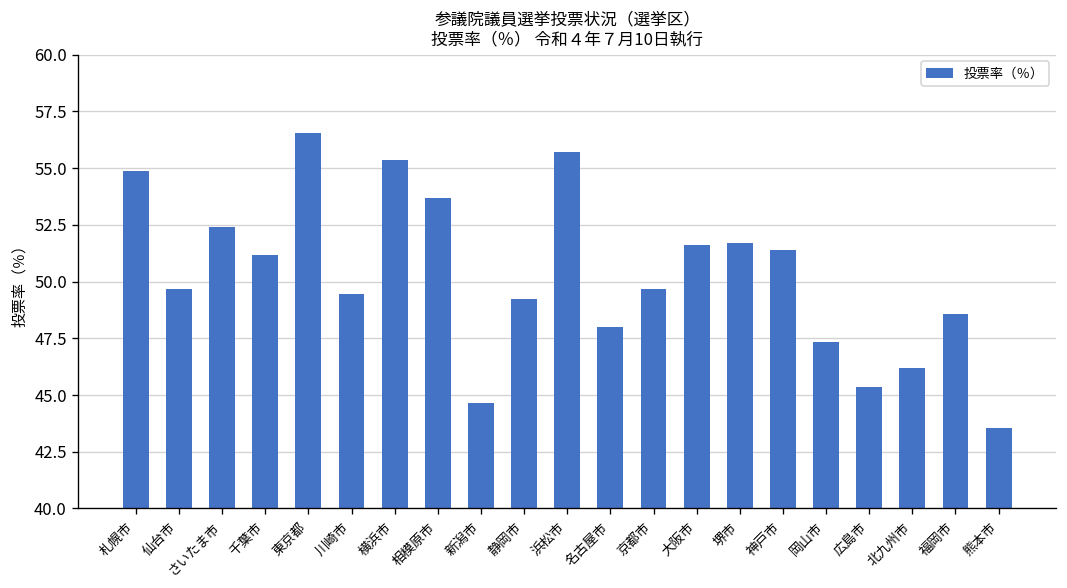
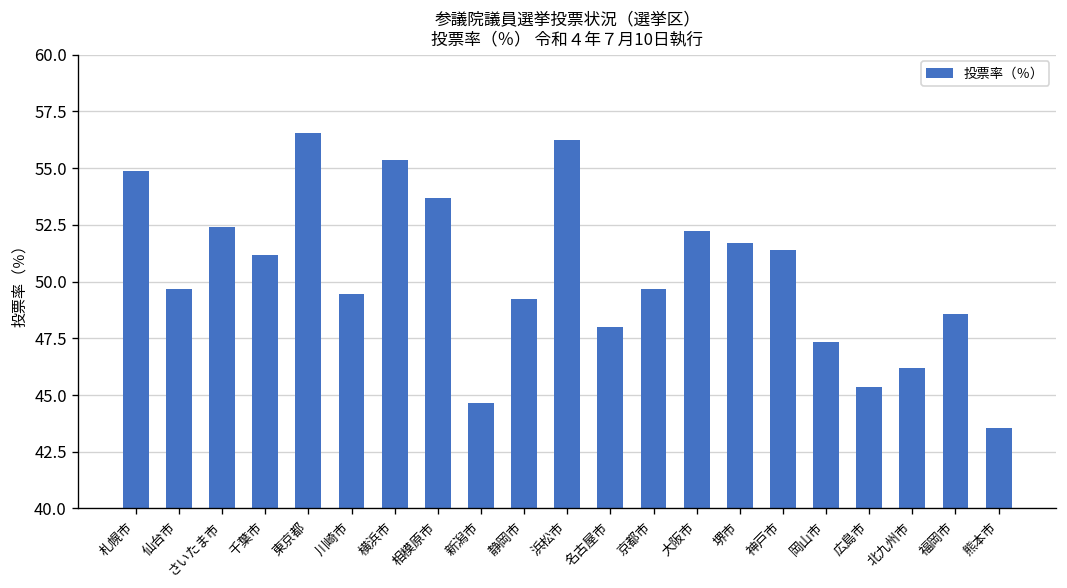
  {
    "札幌市": 54.9,
    "仙台市": 49.7,
    "さいたま市": 52.4,
    "千葉市": 51.2,
    "東京都": 56.6,
    "川崎市": 49.4,
    "横浜市": 55.4,
    "相模原市": 53.7,
    "新潟市": 44.6,
    "静岡市": 49.2,
-   "浜松市": 55.7,
+   "浜松市": 56.3,
    "名古屋市": 48.0,
    "京都市": 49.7,
-   "大阪市": 51.6,
+   "大阪市": 52.2,
    "堺市": 51.7,
    "神戸市": 51.4,
    "岡山市": 47.3,
    "広島市": 45.4,
    "北九州市": 46.2,
    "福岡市": 48.6,
    "熊本市": 43.5
  }
